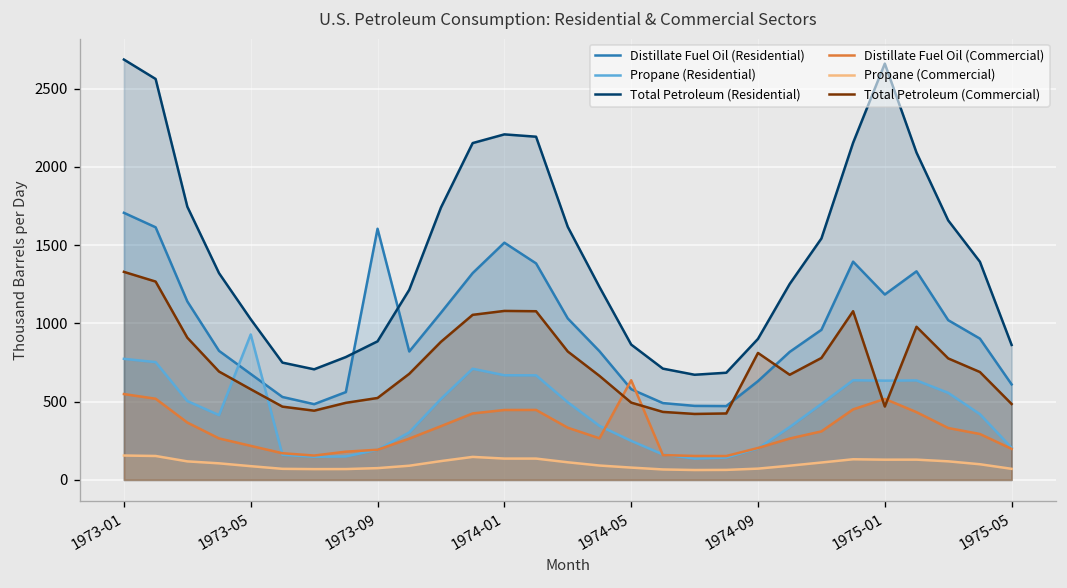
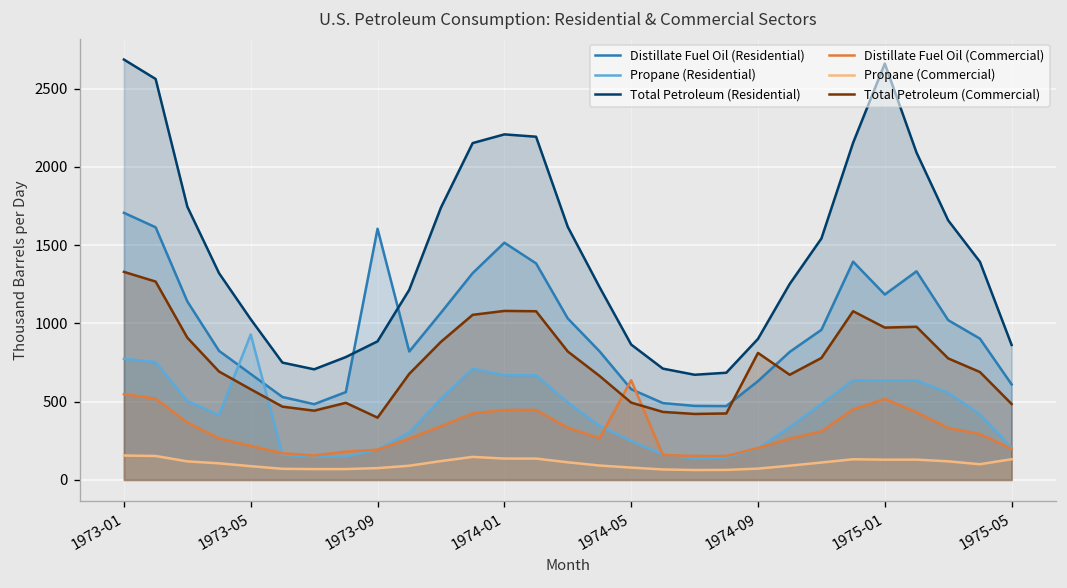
  {
    "Distillate Fuel Oil (Residential)": {
      "1973-01": 1710,
      "1973-05": 680,
      "1973-09": 1610,
      "1974-01": 1520,
      "1974-05": 580,
      "1974-09": 630,
      "1975-01": 1180,
      "1975-05": 610
    },
    "Propane (Residential)": {
      "1973-01": 770,
      "1973-05": 930,
      "1974-01": 670,
      "1974-05": 250,
      "1975-01": 630
    },
    "Total Petroleum (Residential)": {
      "1973-01": 2690,
      "1973-05": 1030,
      "1973-09": 890,
      "1974-01": 2210,
      "1974-05": 860,
      "1974-09": 900,
      "1975-05": 860
    },
    "Distillate Fuel Oil (Commercial)": {
      "1973-01": 550,
      "1973-05": 220,
      "1974-01": 450,
      "1974-05": 640,
      "1975-01": 520
    },
    "Propane (Commercial)": {
      "1973-01": 160,
      "1973-05": 90,
      "1973-09": 80,
      "1974-01": 140,
      "1974-05": 80,
      "1974-09": 70,
      "1975-01": 130,
-     "1975-05": 70
+     "1975-05": 130
    },
    "Total Petroleum (Commercial)": {
      "1973-01": 1330,
      "1973-05": 580,
-     "1973-09": 520,
+     "1973-09": 400,
      "1974-01": 1080,
      "1974-05": 490,
      "1974-09": 810,
-     "1975-01": 470,
+     "1975-01": 970,
      "1975-05": 480
    }
  }
